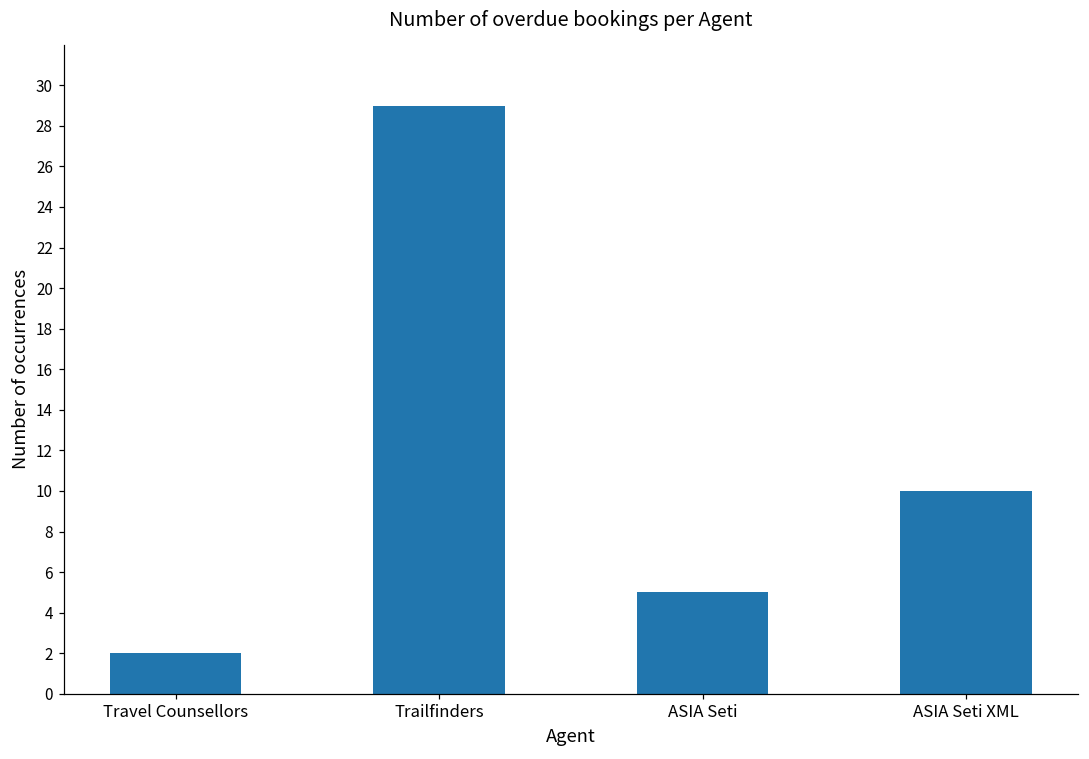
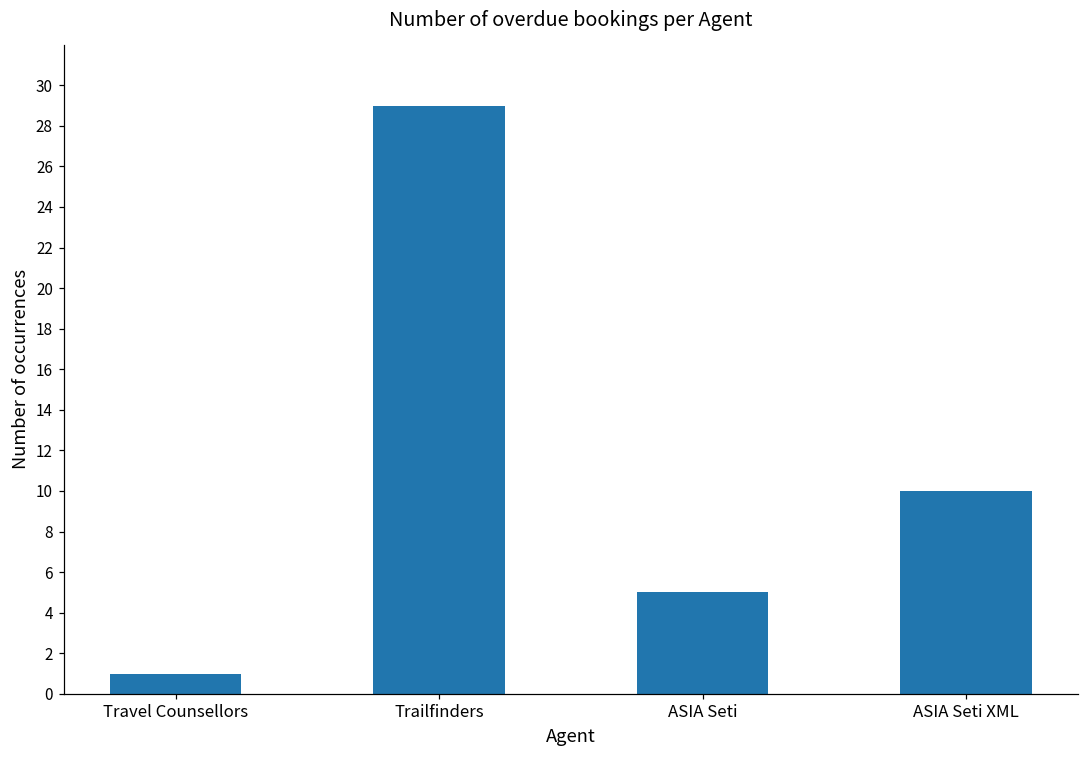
  {
-   "Travel Counsellors": 2,
+   "Travel Counsellors": 1,
    "Trailfinders": 29,
    "ASIA Seti": 5,
    "ASIA Seti XML": 10
  }
